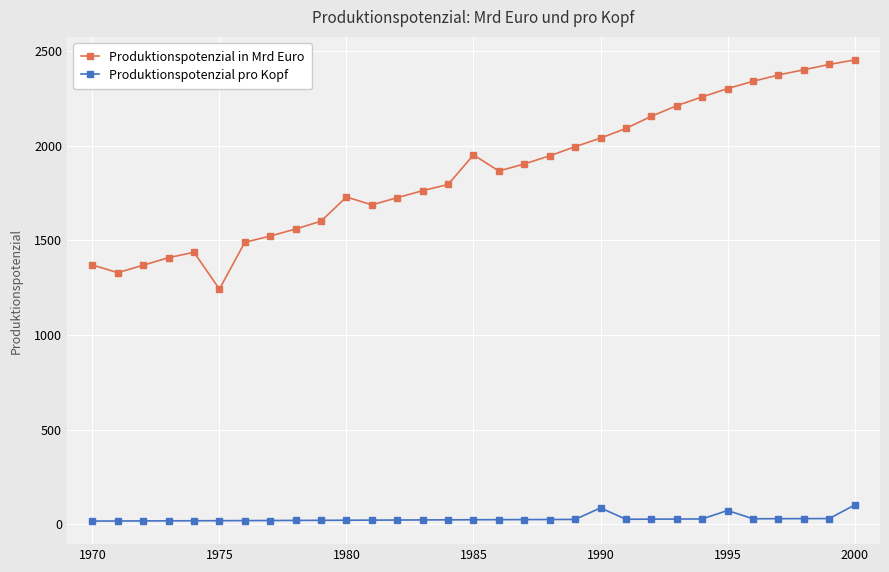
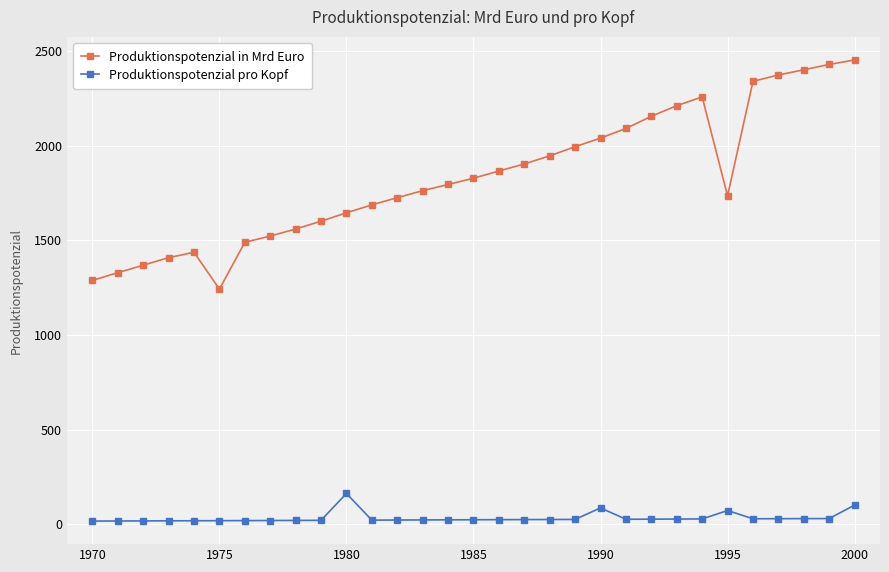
  {
    "Produktionspotenzial in Mrd Euro": {
-     "1970": 1370,
+     "1970": 1290,
      "1975": 1240,
-     "1980": 1730,
-     "1985": 1950,
+     "1980": 1650,
+     "1985": 1830,
      "1990": 2040,
-     "1995": 2300,
+     "1995": 1740,
      "2000": 2450
    },
    "Produktionspotenzial pro Kopf": {
      "1970": 20,
      "1975": 20,
-     "1980": 20,
+     "1980": 160,
      "1985": 20,
      "1990": 90,
      "1995": 70,
      "2000": 100
    }
  }
